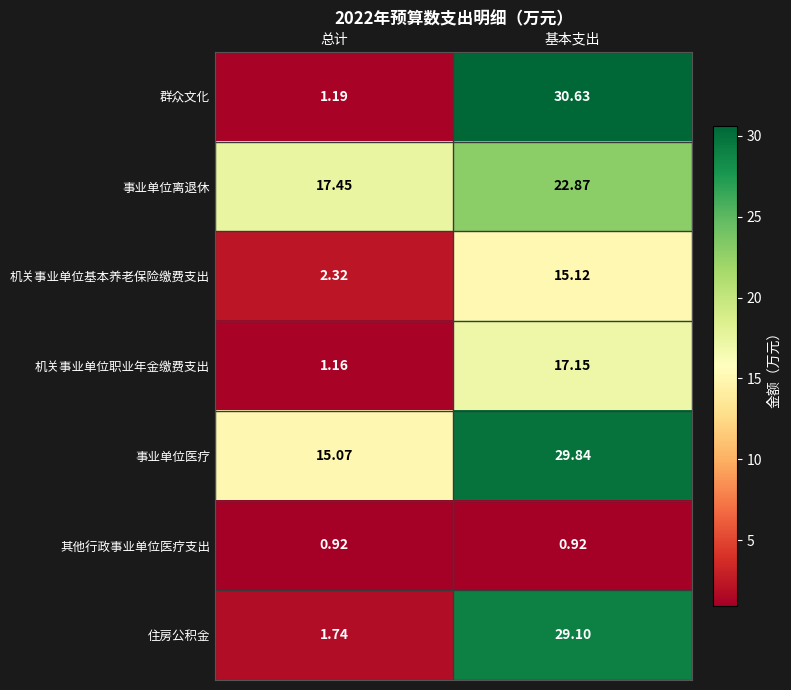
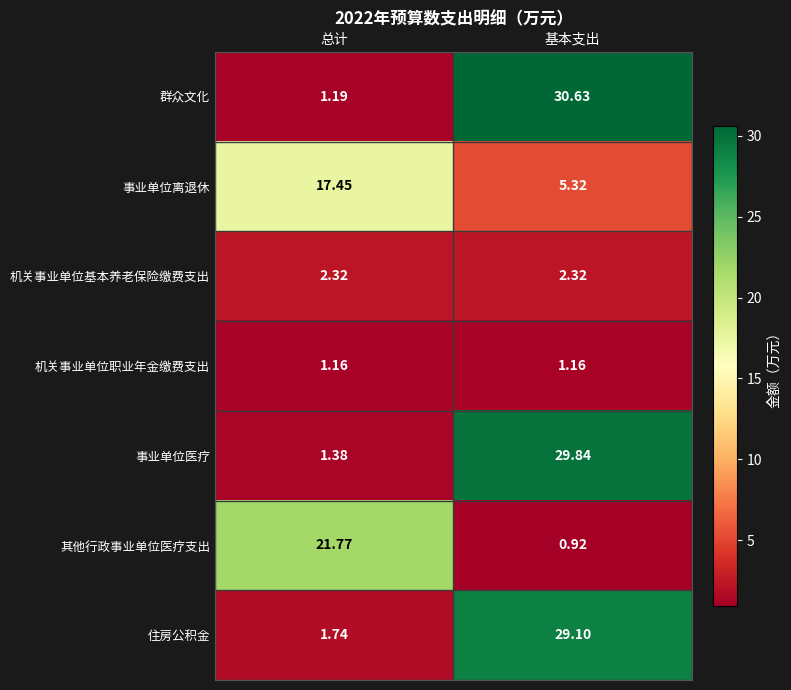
  {
    "群众文化": {
      "总计": 1.19,
      "基本支出": 30.63
    },
    "事业单位离退休": {
      "总计": 17.45,
-     "基本支出": 22.87
+     "基本支出": 5.32
    },
    "机关事业单位基本养老保险缴费支出": {
      "总计": 2.32,
-     "基本支出": 15.12
+     "基本支出": 2.32
    },
    "机关事业单位职业年金缴费支出": {
      "总计": 1.16,
-     "基本支出": 17.15
+     "基本支出": 1.16
    },
    "事业单位医疗": {
-     "总计": 15.07,
+     "总计": 1.38,
      "基本支出": 29.84
    },
    "其他行政事业单位医疗支出": {
-     "总计": 0.92,
+     "总计": 21.77,
      "基本支出": 0.92
    },
    "住房公积金": {
      "总计": 1.74,
      "基本支出": 29.10
    }
  }
